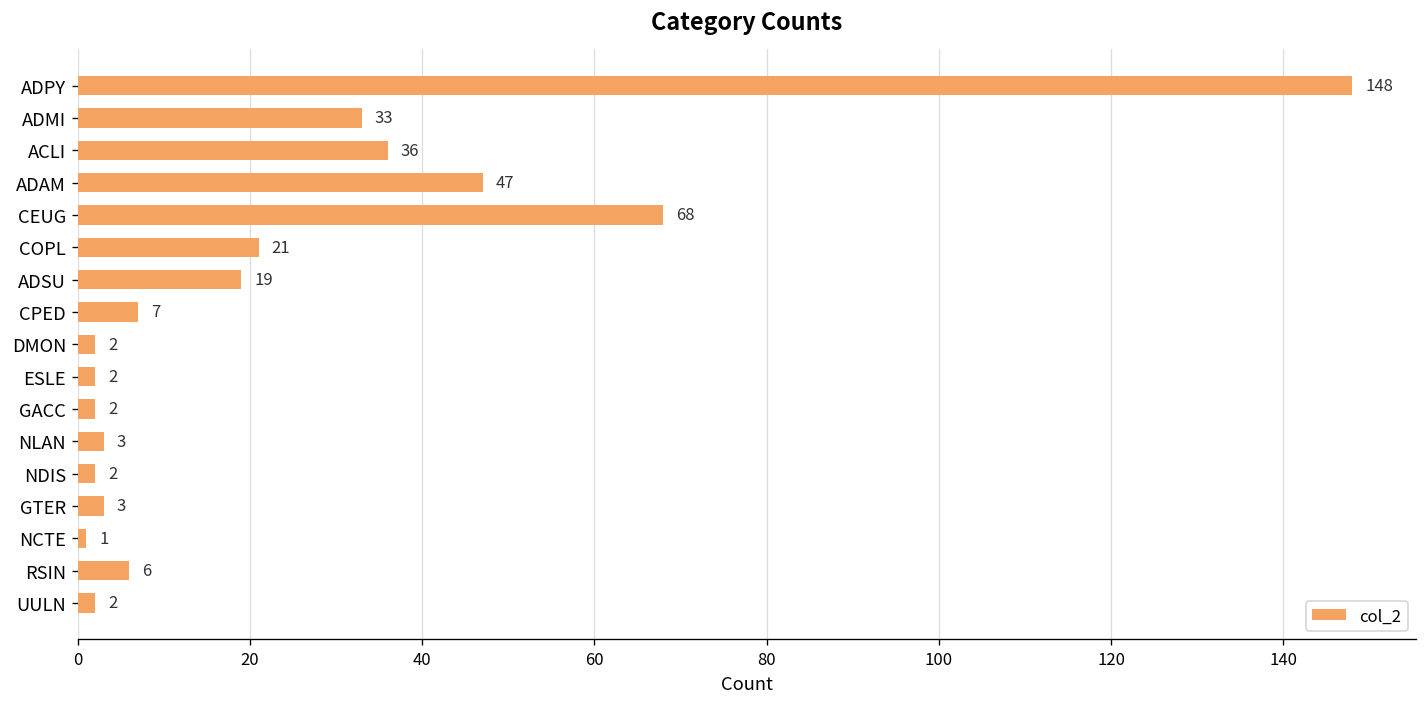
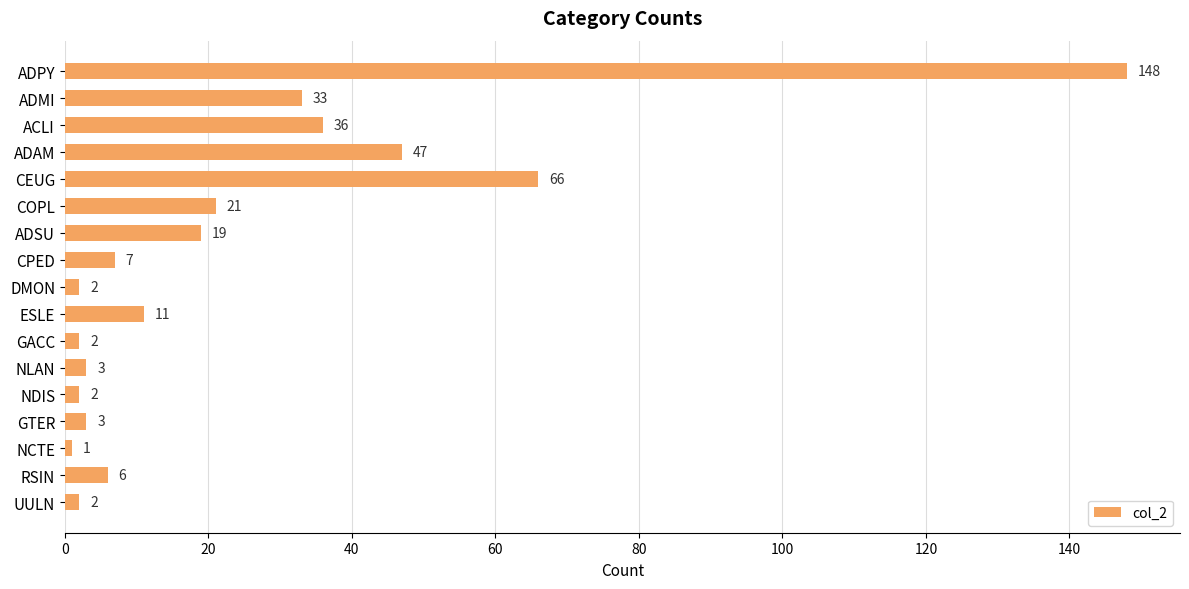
  {
    "ADPY": 148,
    "ADMI": 33,
    "ACLI": 36,
    "ADAM": 47,
-   "CEUG": 68,
+   "CEUG": 66,
    "COPL": 21,
    "ADSU": 19,
    "CPED": 7,
    "DMON": 2,
-   "ESLE": 2,
+   "ESLE": 11,
    "GACC": 2,
    "NLAN": 3,
    "NDIS": 2,
    "GTER": 3,
    "NCTE": 1,
    "RSIN": 6,
    "UULN": 2
  }
